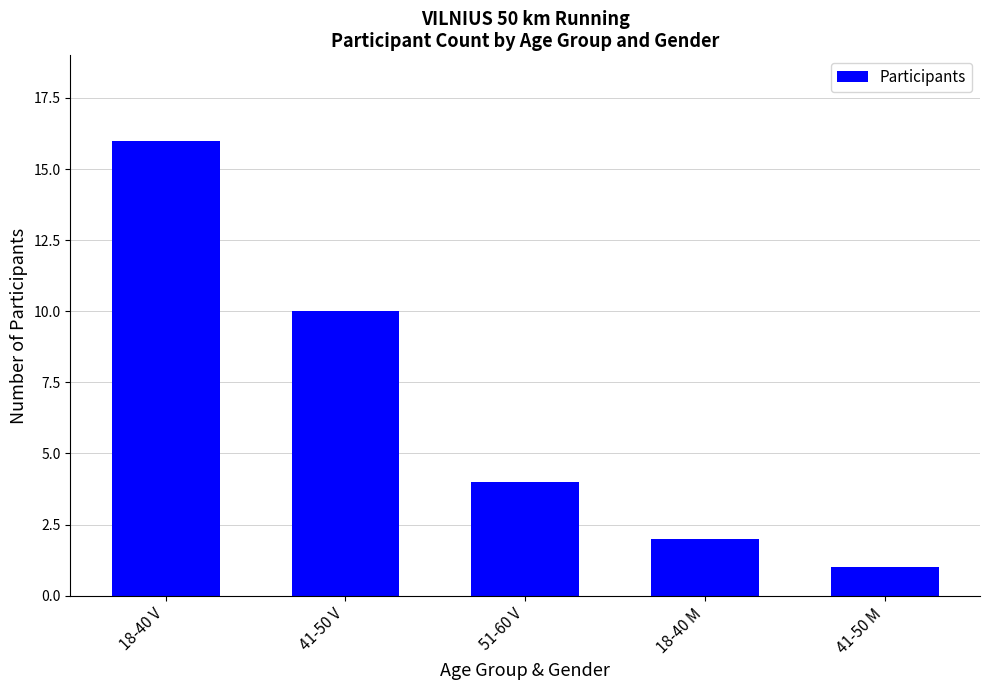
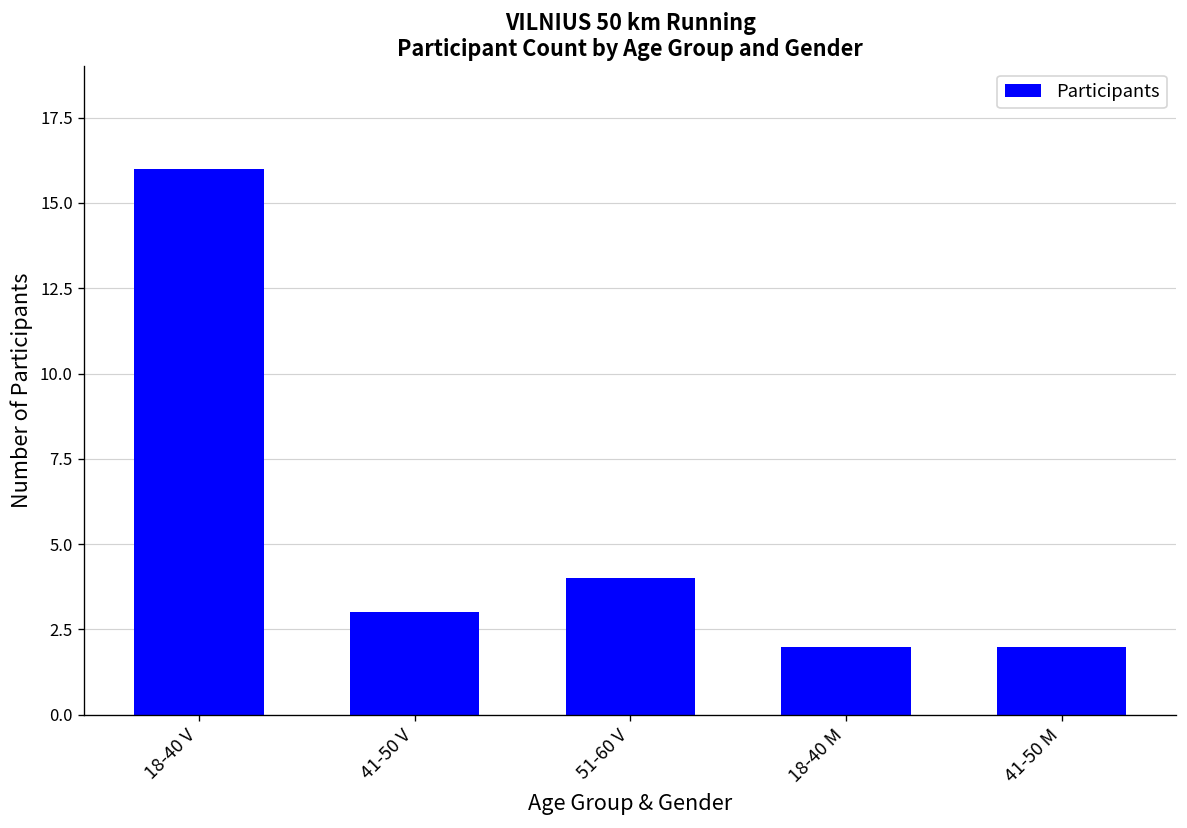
  {
    "18-40 V": 16,
-   "41-50 V": 10,
+   "41-50 V": 3,
    "51-60 V": 4,
    "18-40 M": 2,
-   "41-50 M": 1
+   "41-50 M": 2
  }
